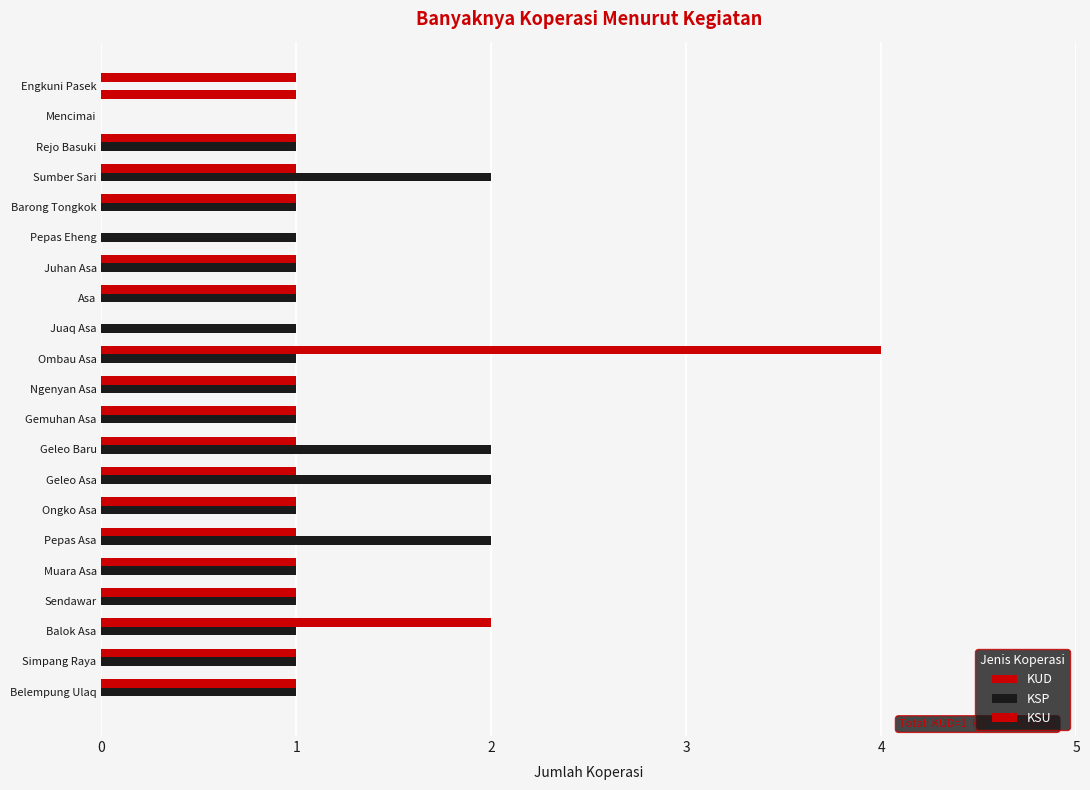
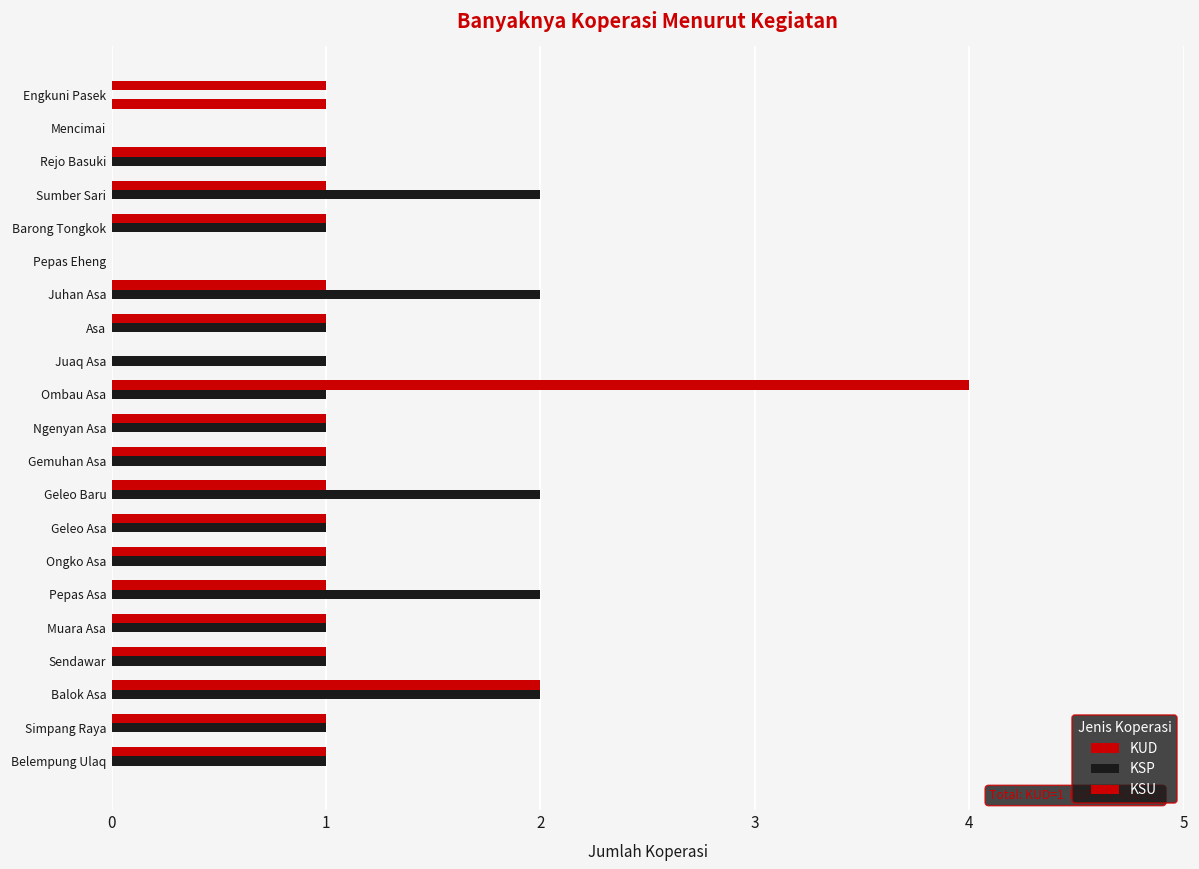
  {
    "KSP": {
      "Engkuni Pasek": 0,
      "Mencimai": 0,
      "Rejo Basuki": 1,
      "Sumber Sari": 2,
      "Barong Tongkok": 1,
-     "Pepas Eheng": 1,
-     "Juhan Asa": 1,
+     "Pepas Eheng": 0,
+     "Juhan Asa": 2,
      "Asa": 1,
      "Juaq Asa": 1,
      "Ombau Asa": 1,
      "Ngenyan Asa": 1,
      "Gemuhan Asa": 1,
      "Geleo Baru": 2,
-     "Geleo Asa": 2,
+     "Geleo Asa": 1,
      "Ongko Asa": 1,
      "Pepas Asa": 2,
      "Muara Asa": 1,
      "Sendawar": 1,
-     "Balok Asa": 1,
+     "Balok Asa": 2,
      "Simpang Raya": 1,
      "Belempung Ulaq": 1
    }
  }
